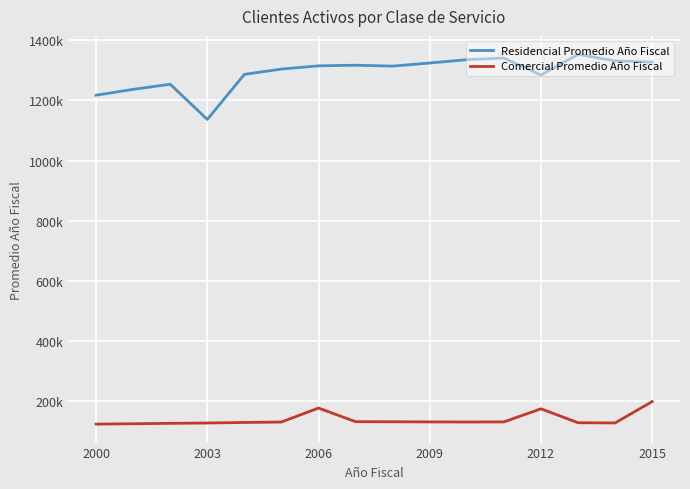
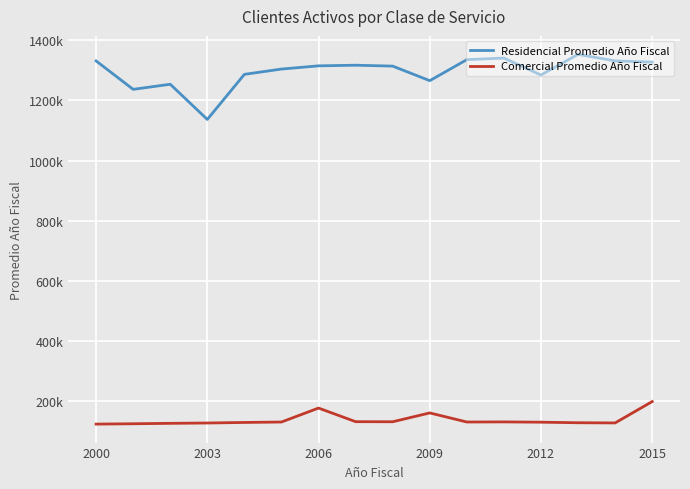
  {
    "Residencial Promedio Año Fiscal": {
-     "2000": 1220000,
+     "2000": 1330000,
      "2003": 1140000,
      "2006": 1320000,
-     "2009": 1320000
+     "2009": 1270000
    },
    "Comercial Promedio Año Fiscal": {
      "2000": 120000,
      "2003": 130000,
      "2006": 180000,
-     "2009": 130000,
-     "2012": 170000,
+     "2009": 160000,
+     "2012": 130000,
      "2015": 200000
    }
  }
